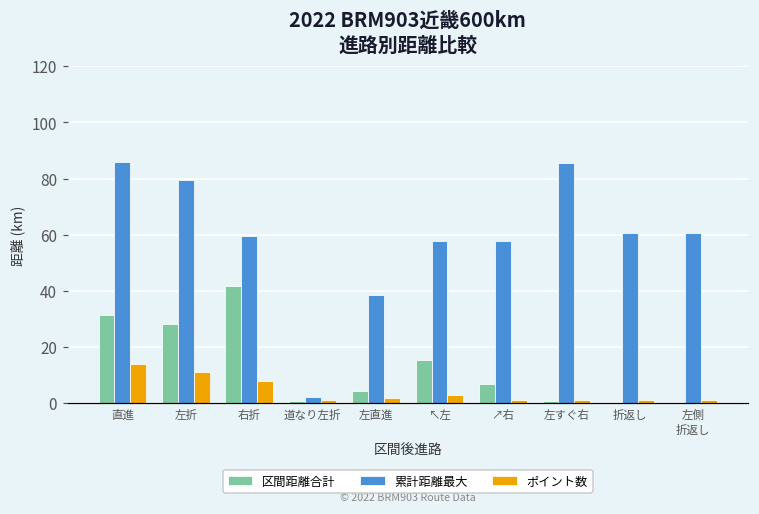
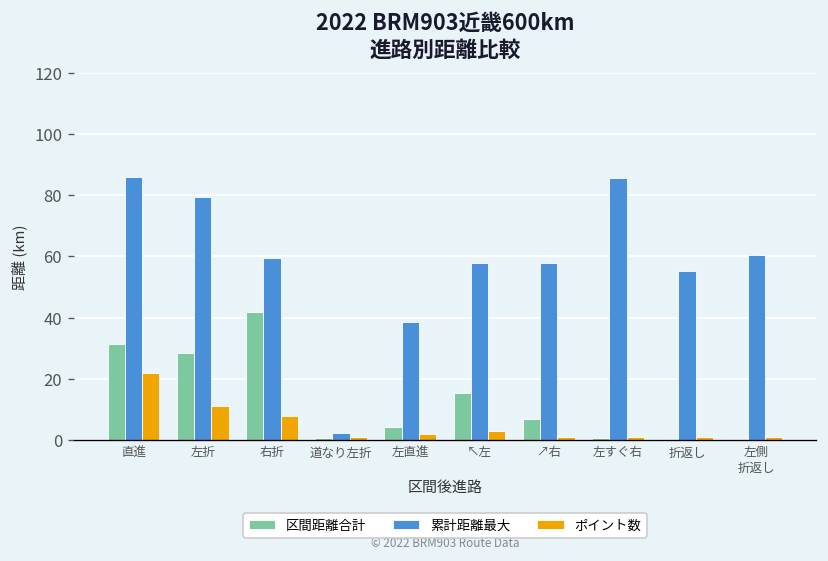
  {
    "区間距離合計": {
      "直進": 32,
      "左折": 28,
      "右折": 42,
      "左直進": 4,
      "↖左": 16,
      "↗右": 7
    },
    "累計距離最大": {
      "直進": 86,
      "左折": 79,
      "右折": 60,
      "道なり左折": 2,
      "左直進": 39,
      "↖左": 58,
      "↗右": 58,
      "左すぐ右": 86,
-     "折返し": 61,
+     "折返し": 55,
      "左側 折返し": 61
    },
    "ポイント数": {
-     "直進": 14,
+     "直進": 22,
      "左折": 11,
      "右折": 8,
      "道なり左折": 1,
      "左直進": 2,
      "↖左": 3,
      "↗右": 1,
      "左すぐ右": 1,
      "折返し": 1,
      "左側 折返し": 1
    }
  }
